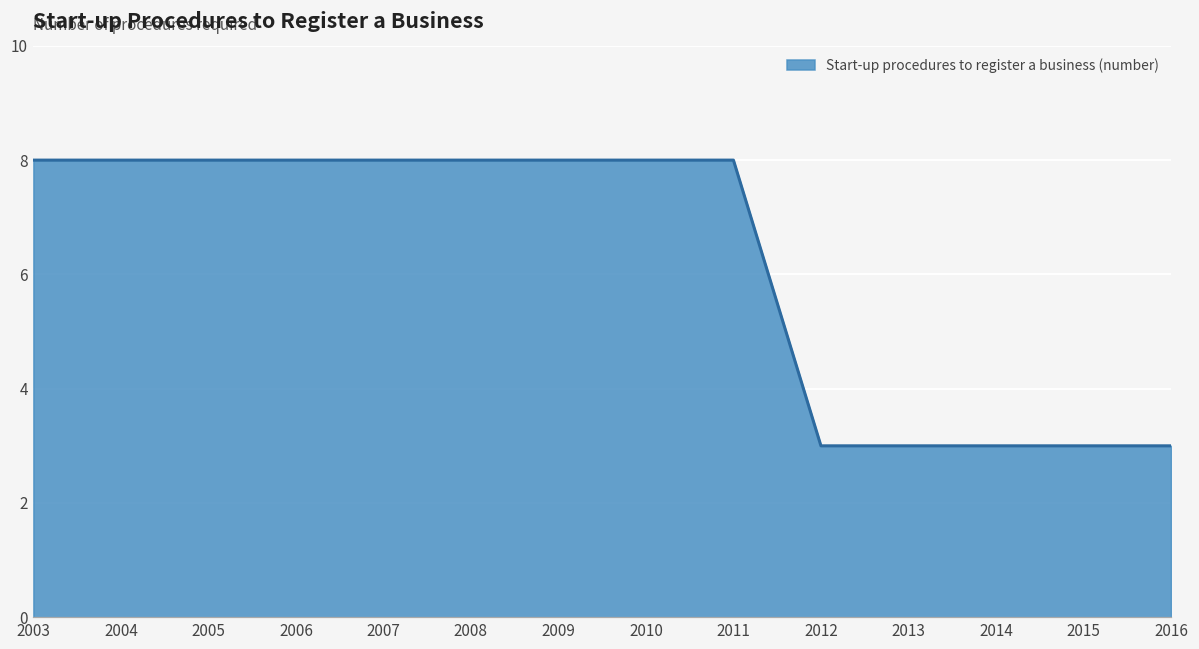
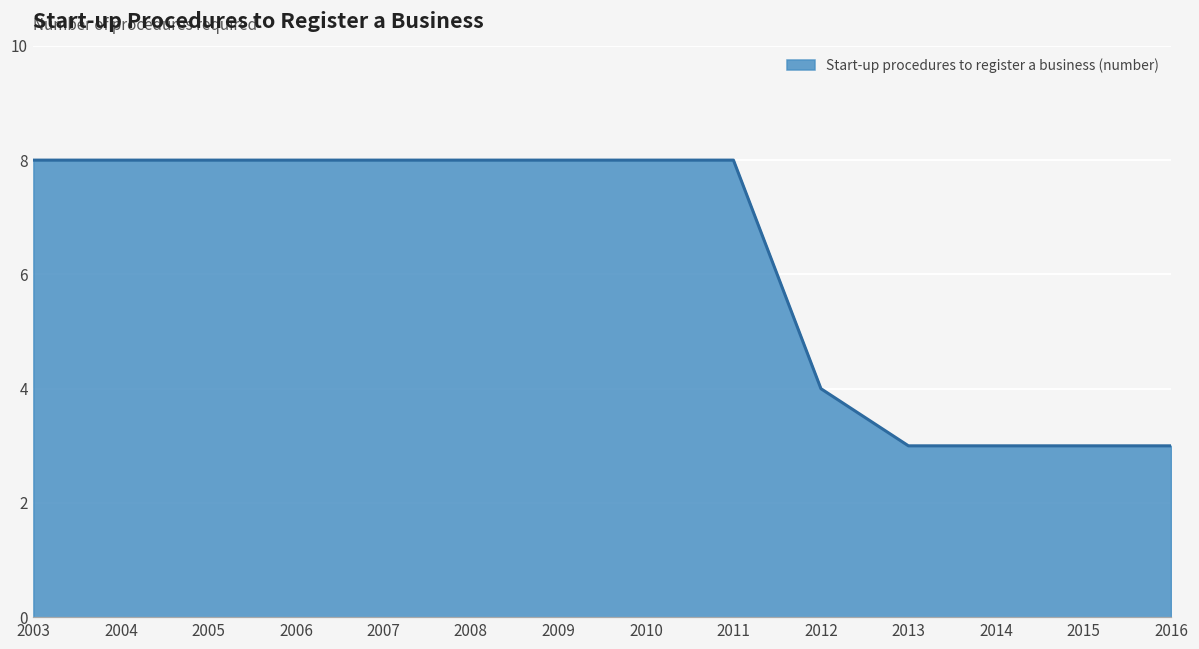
  {
    "2003": 8,
    "2004": 8,
    "2005": 8,
    "2006": 8,
    "2007": 8,
    "2008": 8,
    "2009": 8,
    "2010": 8,
    "2011": 8,
-   "2012": 3,
+   "2012": 4,
    "2013": 3,
    "2014": 3,
    "2015": 3,
    "2016": 3
  }
